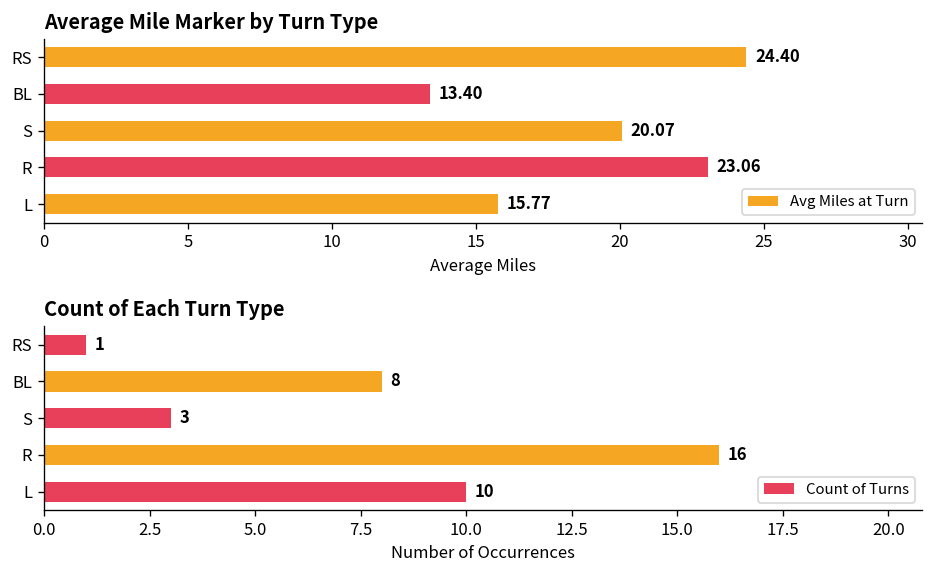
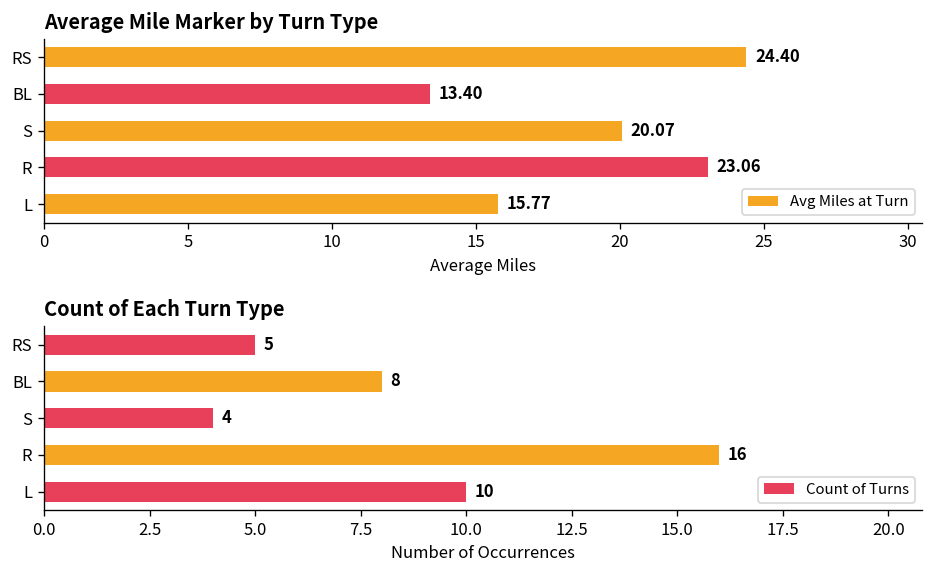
  {
    "Average Mile Marker by Turn Type": {
      "RS": 24.40,
      "BL": 13.40,
      "S": 20.07,
      "R": 23.06,
      "L": 15.77
    },
    "Count of Each Turn Type": {
-     "RS": 1,
+     "RS": 5,
      "BL": 8,
-     "S": 3,
+     "S": 4,
      "R": 16,
      "L": 10
    }
  }
